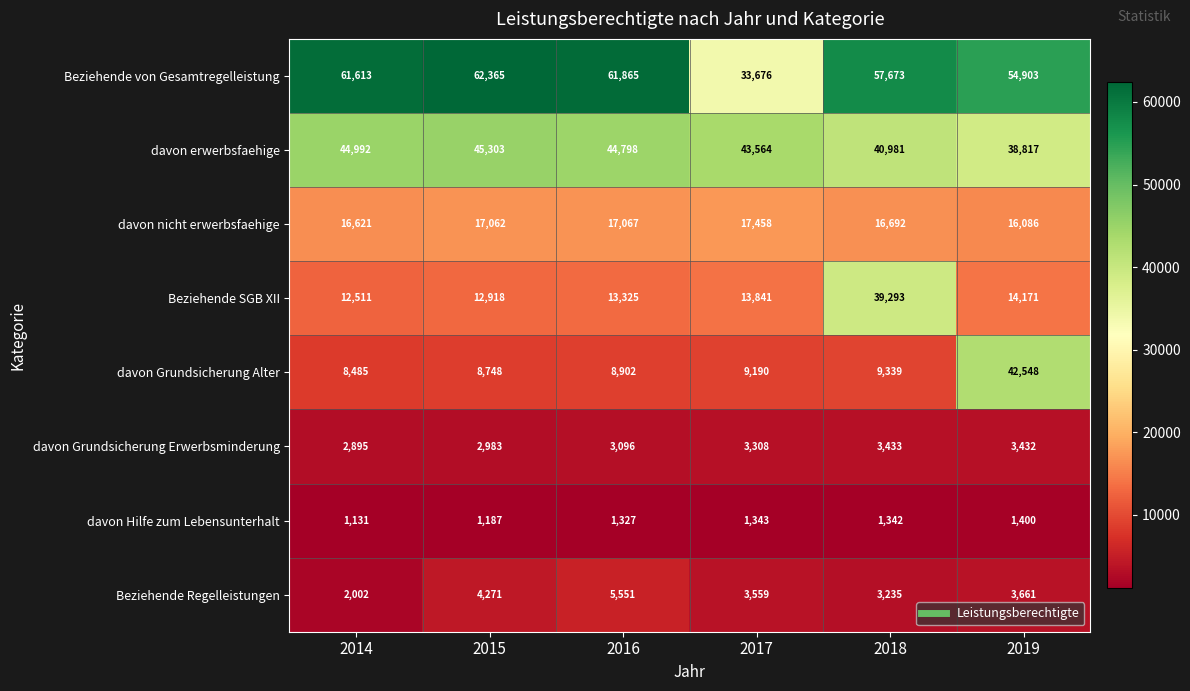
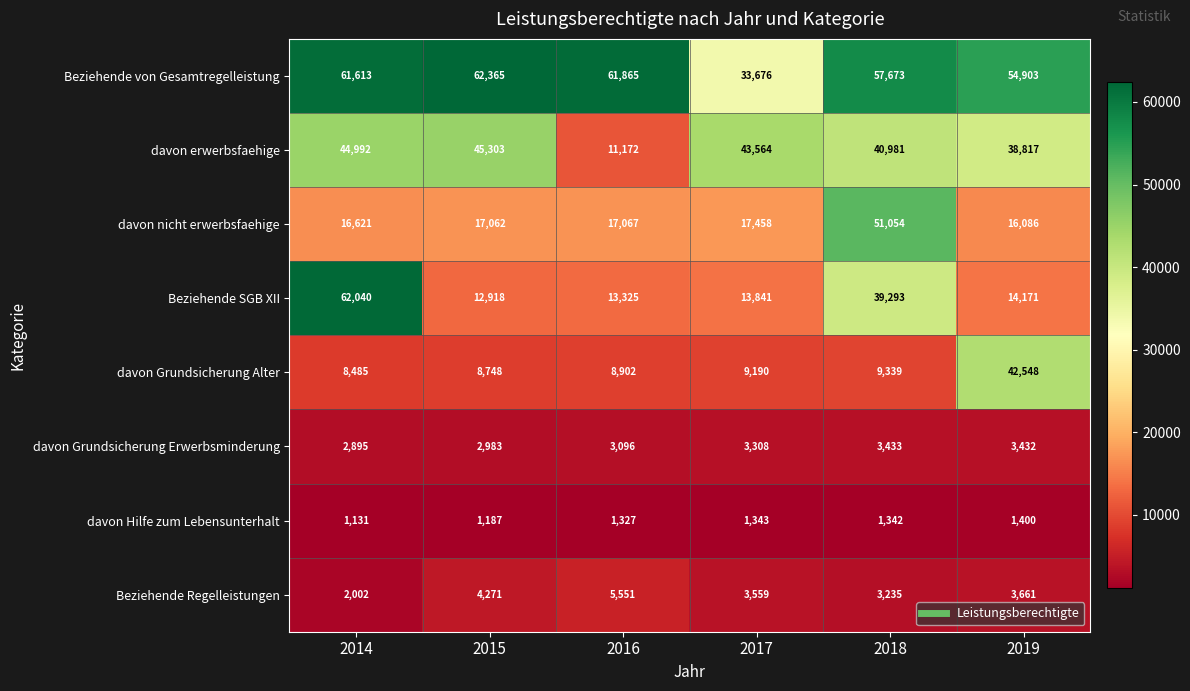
  {
    "Beziehende von Gesamtregelleistung": {
      "2014": "61,613",
      "2015": "62,365",
      "2016": "61,865",
      "2017": "33,676",
      "2018": "57,673",
      "2019": "54,903"
    },
    "davon erwerbsfaehige": {
      "2014": "44,992",
      "2015": "45,303",
-     "2016": "44,798",
+     "2016": "11,172",
      "2017": "43,564",
      "2018": "40,981",
      "2019": "38,817"
    },
    "davon nicht erwerbsfaehige": {
      "2014": "16,621",
      "2015": "17,062",
      "2016": "17,067",
      "2017": "17,458",
-     "2018": "16,692",
+     "2018": "51,054",
      "2019": "16,086"
    },
    "Beziehende SGB XII": {
-     "2014": "12,511",
+     "2014": "62,040",
      "2015": "12,918",
      "2016": "13,325",
      "2017": "13,841",
      "2018": "39,293",
      "2019": "14,171"
    },
    "davon Grundsicherung Alter": {
      "2014": "8,485",
      "2015": "8,748",
      "2016": "8,902",
      "2017": "9,190",
      "2018": "9,339",
      "2019": "42,548"
    },
    "davon Grundsicherung Erwerbsminderung": {
      "2014": "2,895",
      "2015": "2,983",
      "2016": "3,096",
      "2017": "3,308",
      "2018": "3,433",
      "2019": "3,432"
    },
    "davon Hilfe zum Lebensunterhalt": {
      "2014": "1,131",
      "2015": "1,187",
      "2016": "1,327",
      "2017": "1,343",
      "2018": "1,342",
      "2019": "1,400"
    },
    "Beziehende Regelleistungen": {
      "2014": "2,002",
      "2015": "4,271",
      "2016": "5,551",
      "2017": "3,559",
      "2018": "3,235",
      "2019": "3,661"
    }
  }
